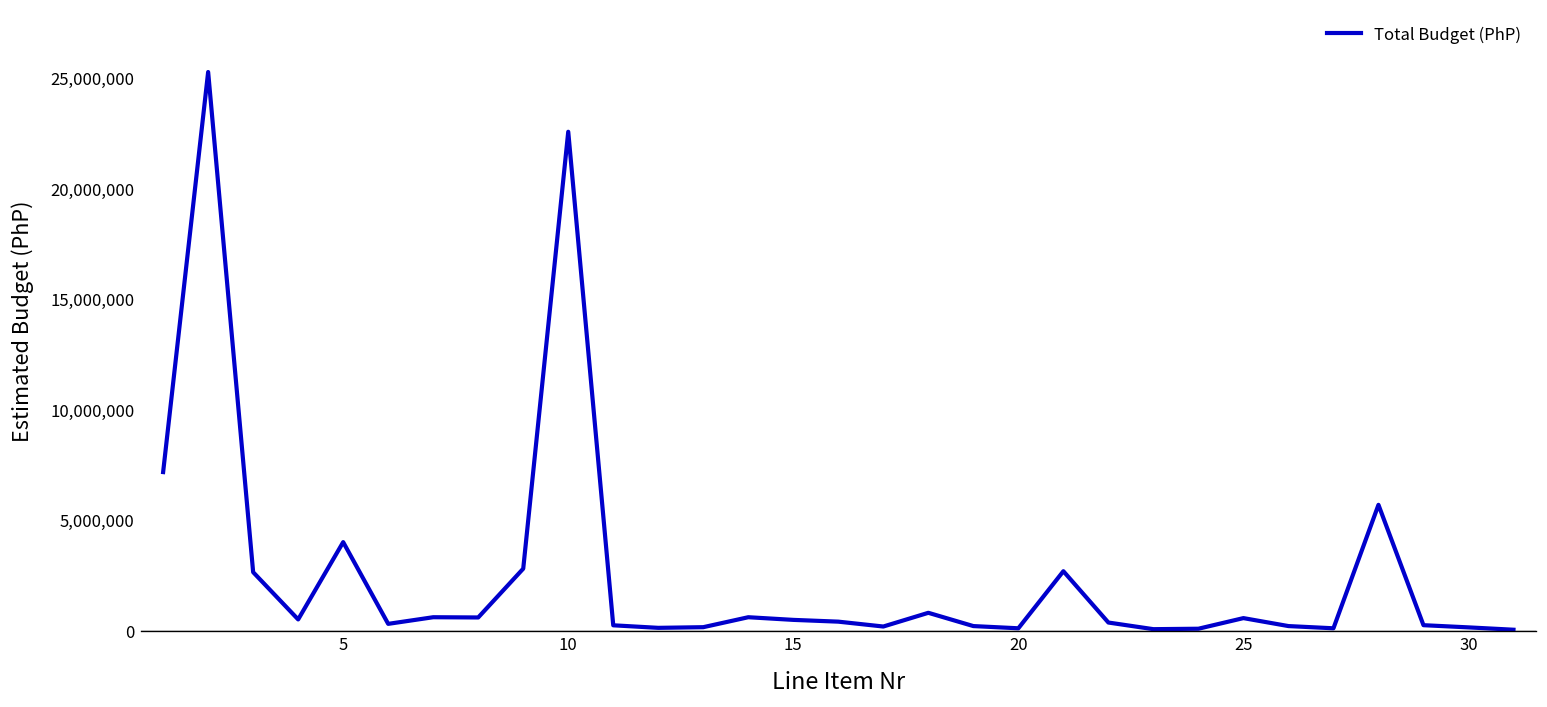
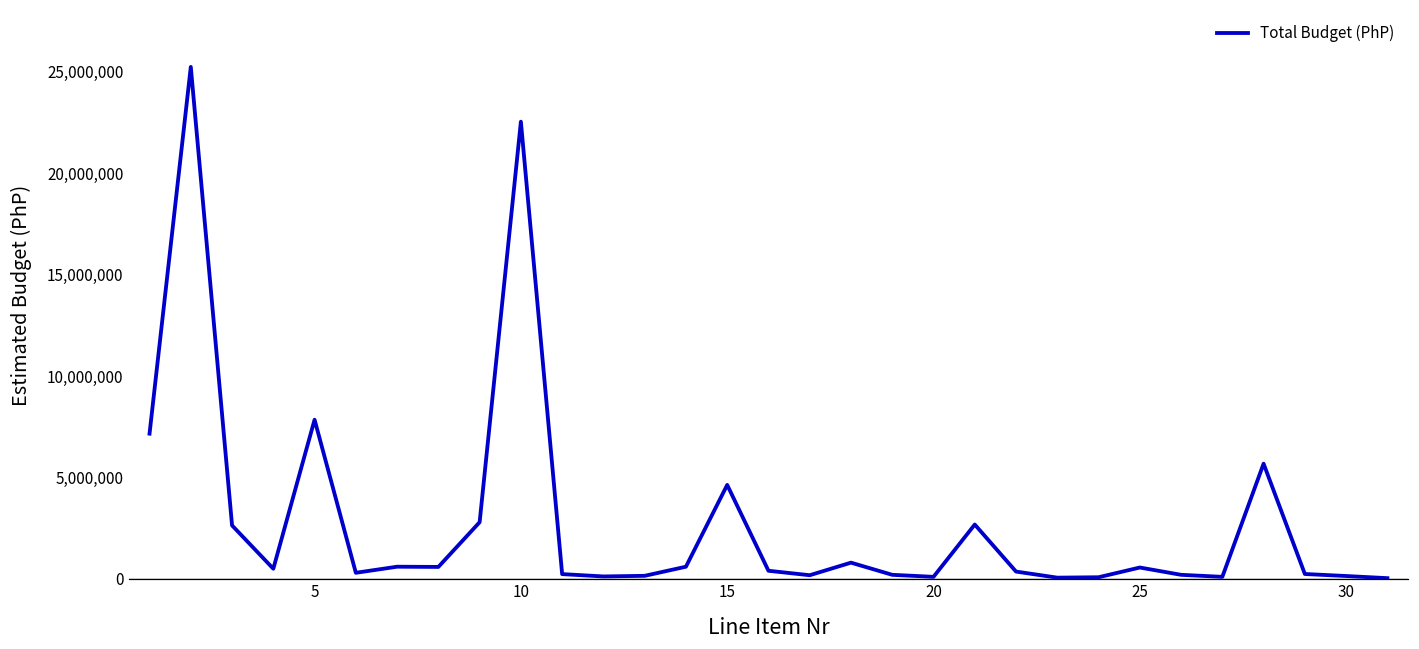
  {
-   "5": "4,000,000",
+   "5": "7,800,000",
    "10": "22,500,000",
-   "15": "500,000",
+   "15": "4,600,000",
    "20": "100,000",
    "25": "600,000",
    "30": "100,000"
  }
